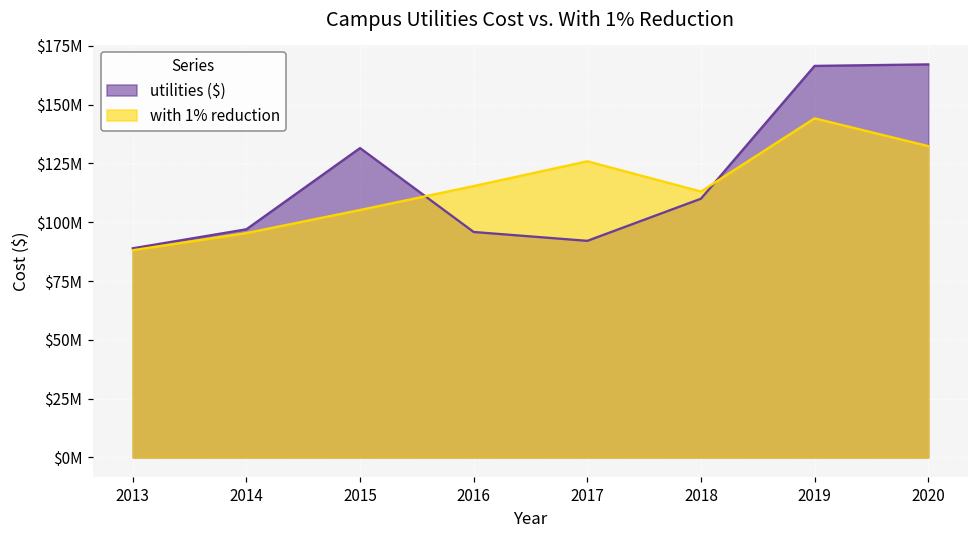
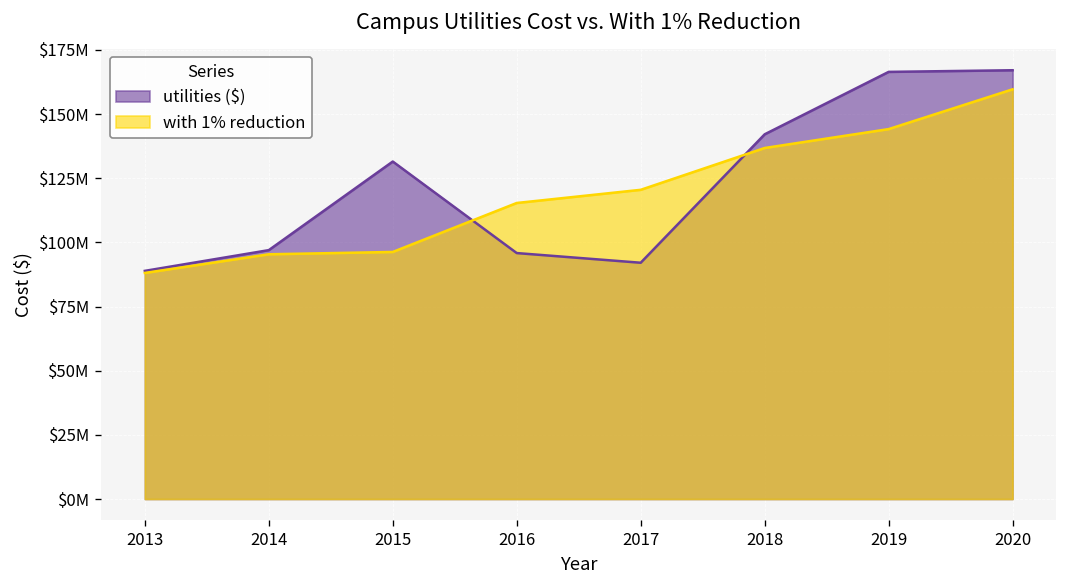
  {
    "utilities ($)": {
      "2014": "$97000000",
      "2015": "$132000000",
      "2016": "$96000000",
      "2017": "$92000000",
-     "2018": "$110000000",
+     "2018": "$142000000",
      "2019": "$166000000",
      "2020": "$167000000"
    },
    "with 1% reduction": {
      "2014": "$95000000",
-     "2015": "$105000000",
+     "2015": "$96000000",
      "2016": "$115000000",
-     "2017": "$126000000",
-     "2018": "$113000000",
+     "2017": "$120000000",
+     "2018": "$137000000",
      "2019": "$144000000",
-     "2020": "$132000000"
+     "2020": "$160000000"
    }
  }
